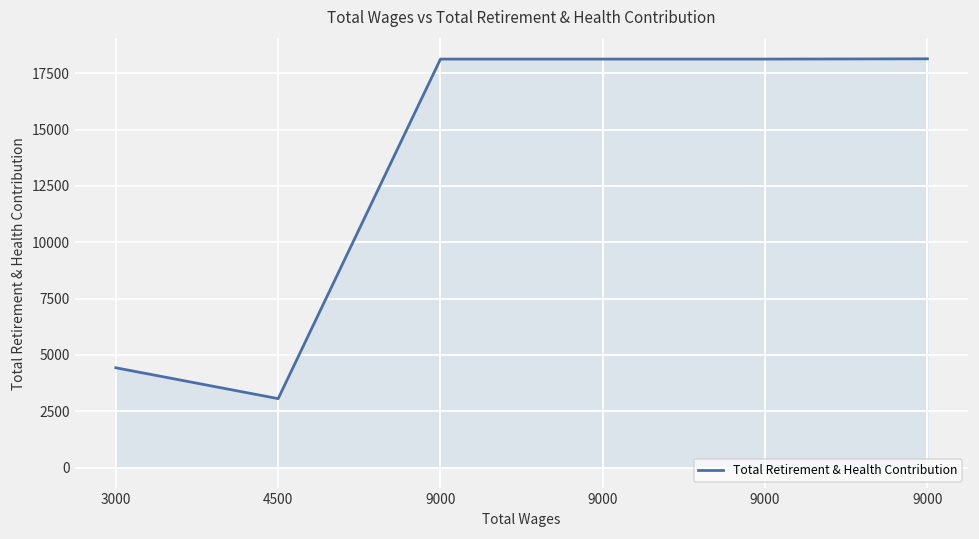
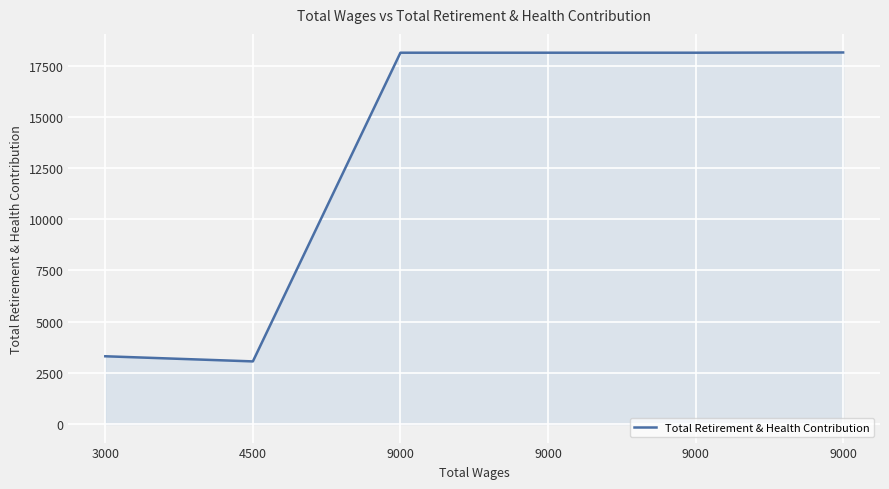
  {
-   "3000": 4400,
+   "3000": 3300,
    "4500": 3100
  }
